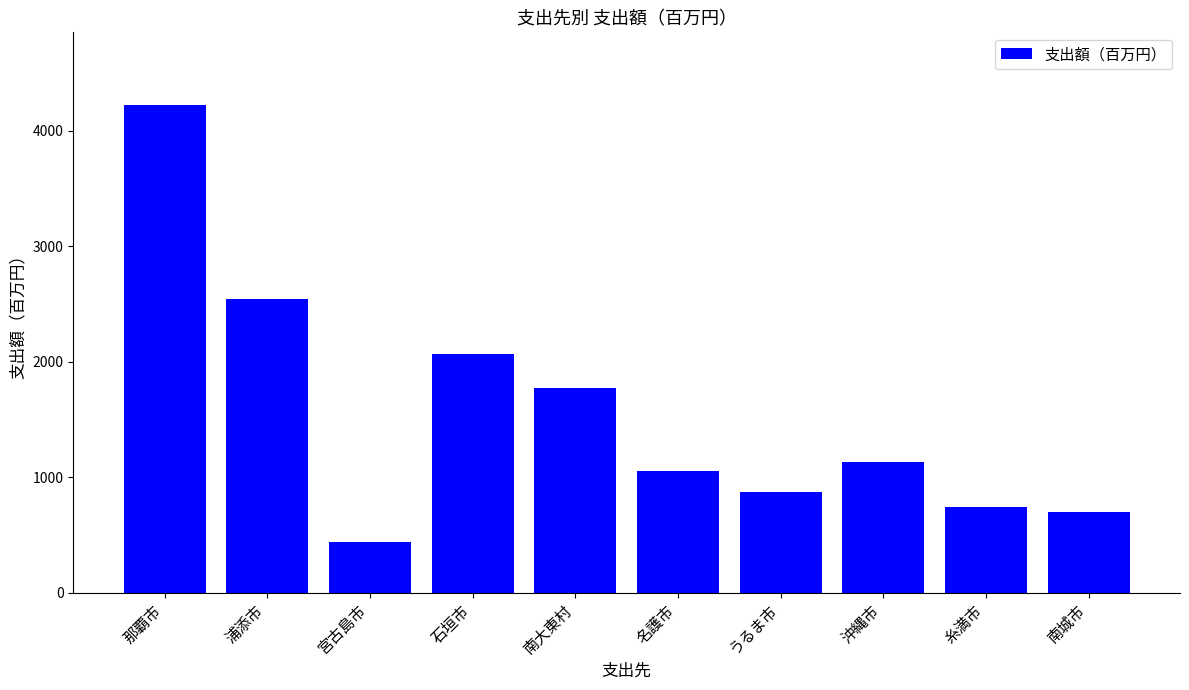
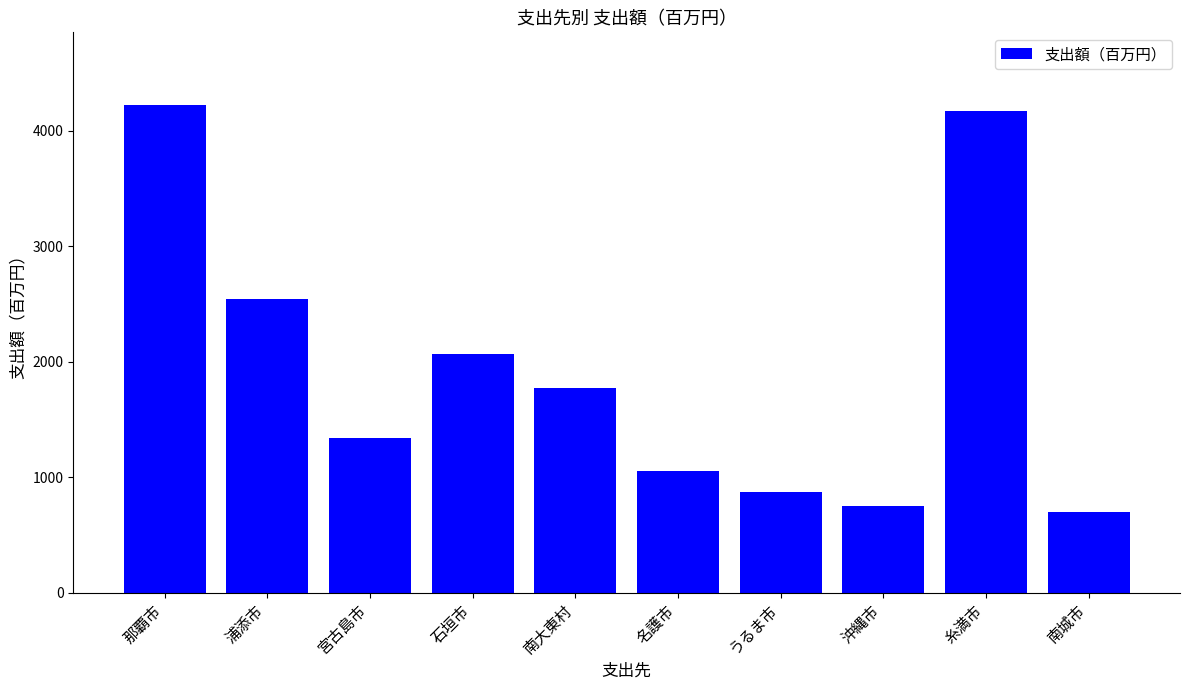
  {
    "那覇市": 4220,
    "浦添市": 2540,
-   "宮古島市": 440,
+   "宮古島市": 1340,
    "石垣市": 2060,
    "南大東村": 1770,
    "名護市": 1050,
    "うるま市": 870,
-   "沖縄市": 1130,
-   "糸満市": 740,
+   "沖縄市": 750,
+   "糸満市": 4180,
    "南城市": 690
  }
